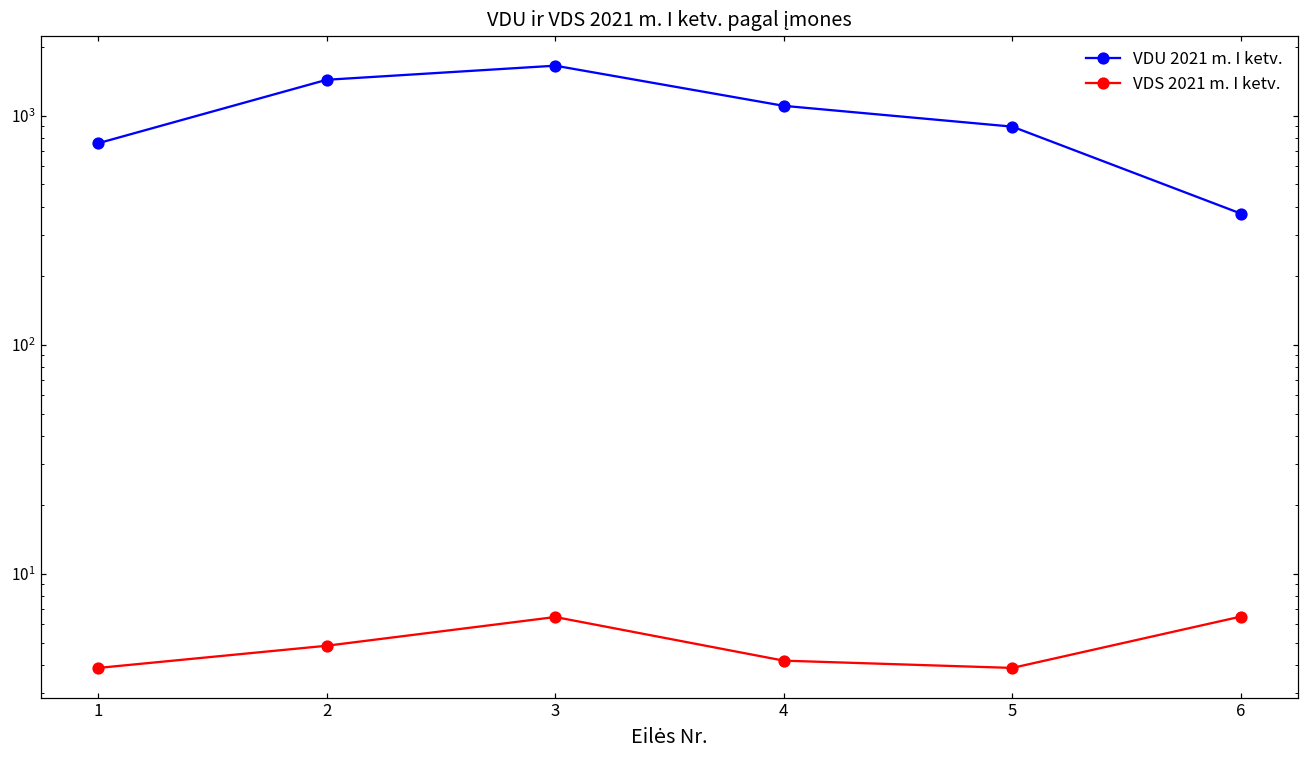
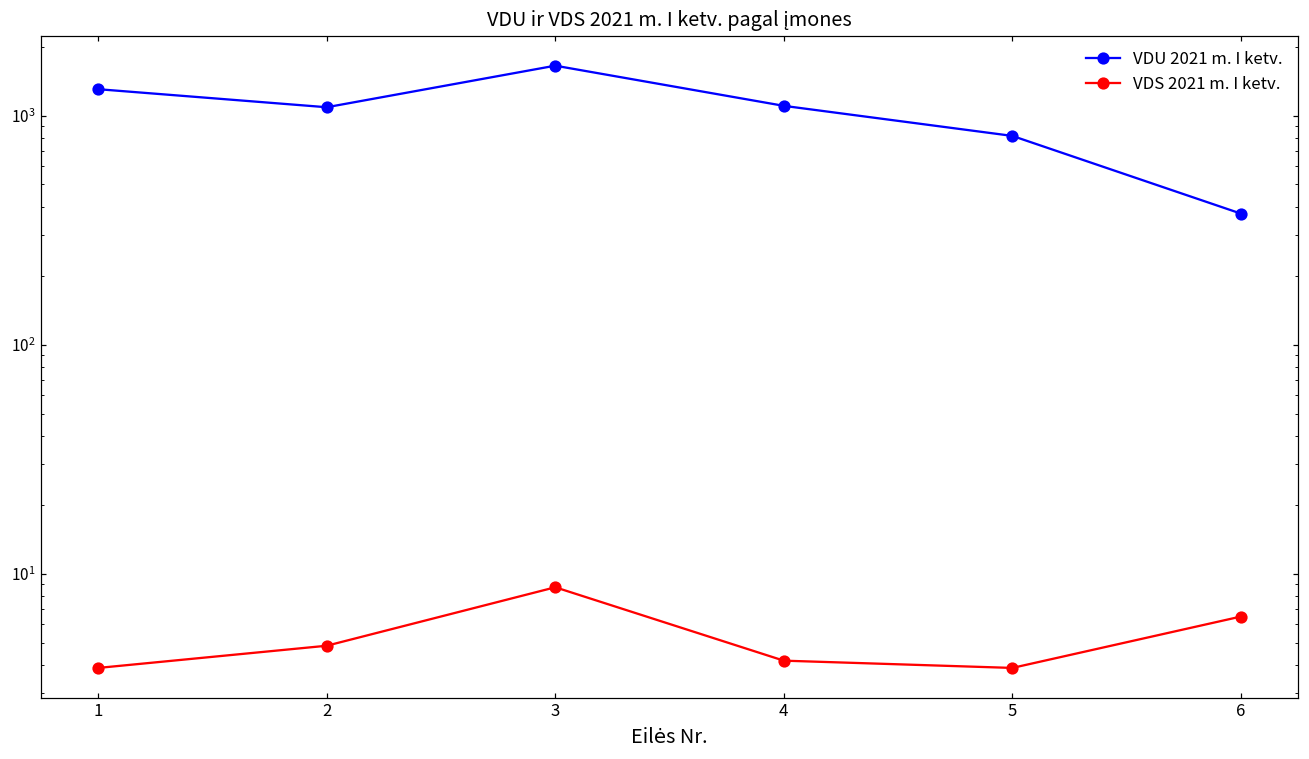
  {
    "VDU 2021 m. I ketv.": {
-     "1": 760,
-     "2": 1400,
+     "1": 1300,
+     "2": 1100,
      "3": 1700,
      "4": 1100,
-     "5": 890,
+     "5": 810,
      "6": 370
    },
    "VDS 2021 m. I ketv.": {
      "1": 3.9,
      "2": 4.8,
-     "3": 6.5,
+     "3": 8.7,
      "4": 4.2,
      "5": 3.9,
      "6": 6.5
    }
  }
